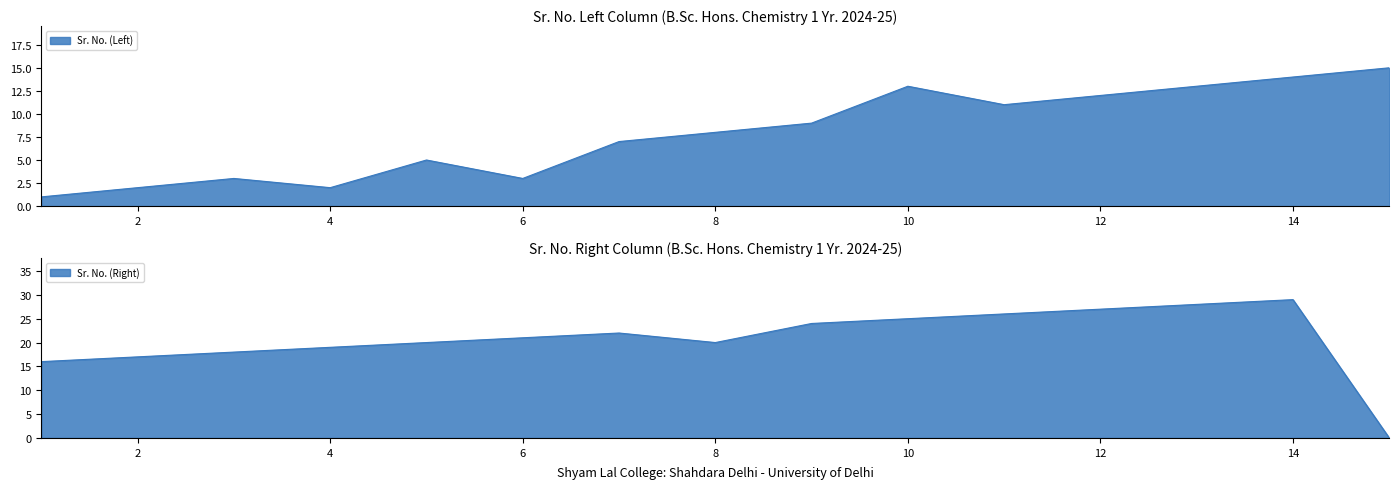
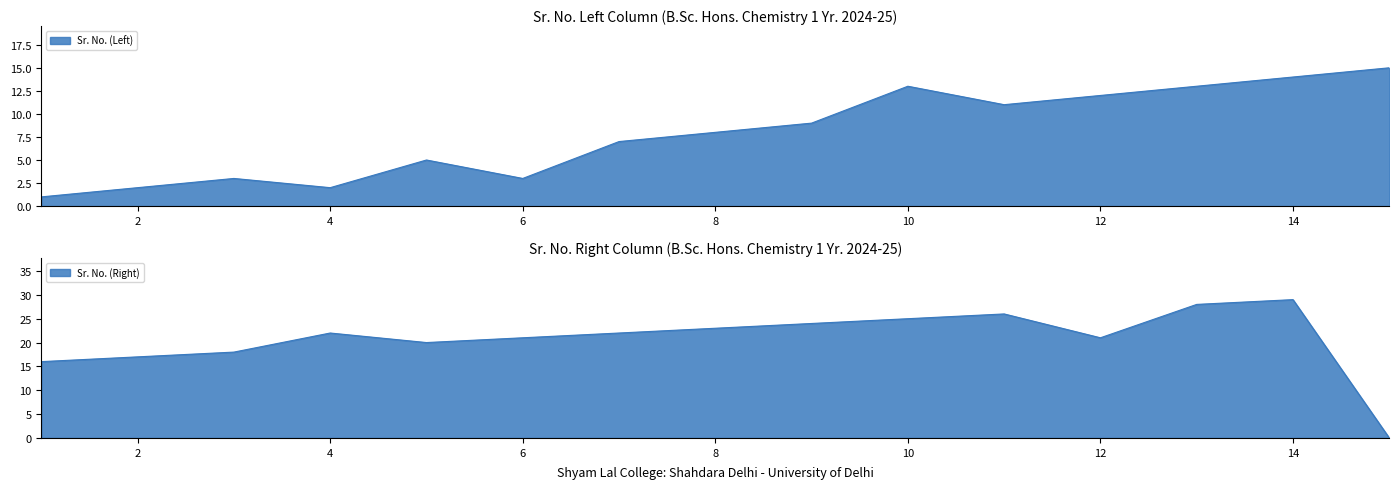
  {
    "Sr. No. Left Column (B.Sc. Hons. Chemistry 1 Yr. 2024-25)": {
      "2": 2,
      "4": 2,
      "6": 3,
      "8": 8,
      "10": 13,
      "12": 12,
      "14": 14
    },
    "Sr. No. Right Column (B.Sc. Hons. Chemistry 1 Yr. 2024-25)": {
      "2": 17,
-     "4": 19,
+     "4": 22,
      "6": 21,
-     "8": 20,
+     "8": 23,
      "10": 25,
-     "12": 27,
+     "12": 21,
      "14": 29
    }
  }
